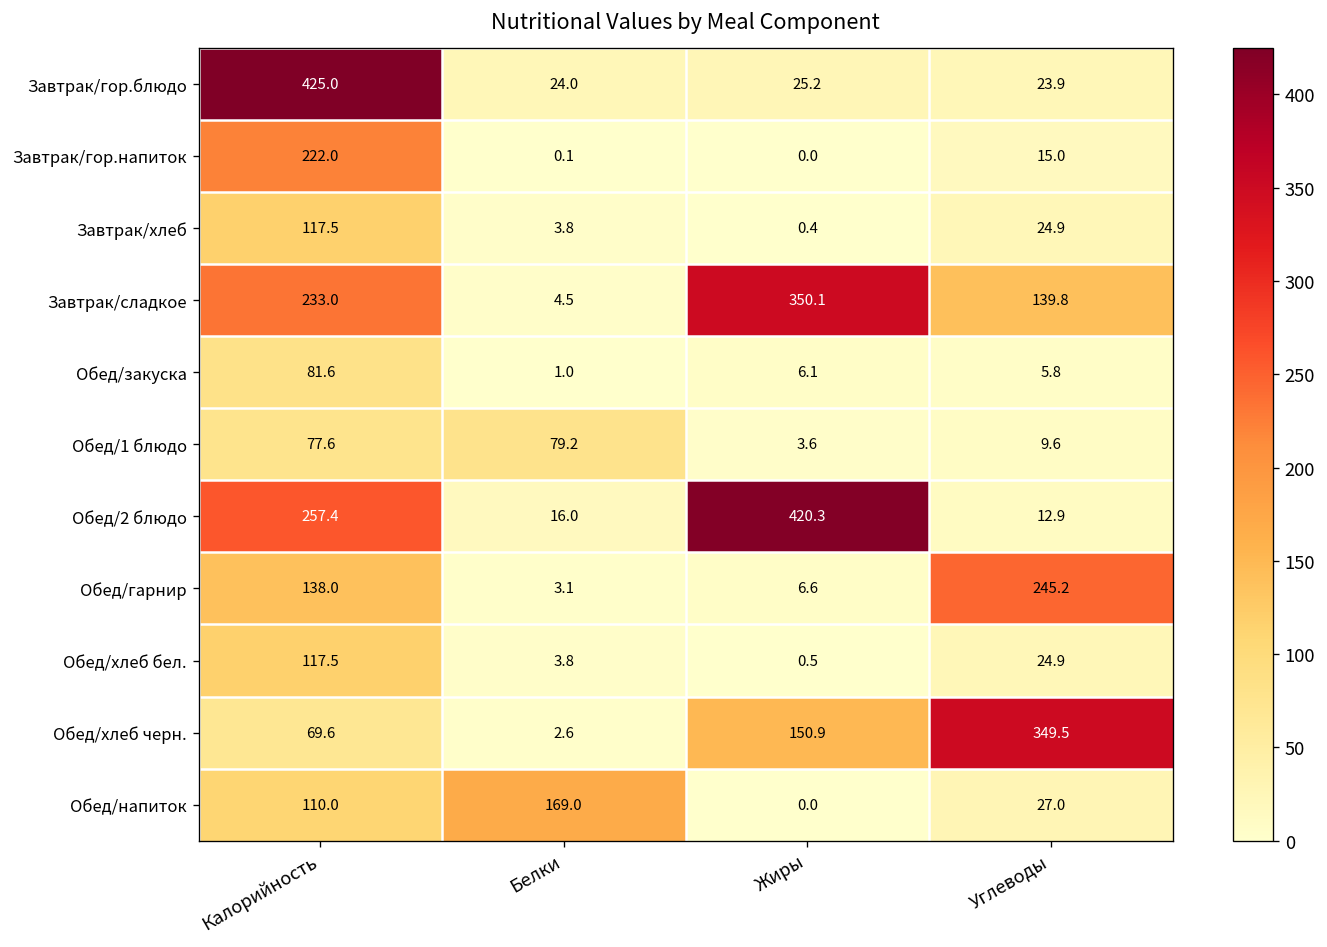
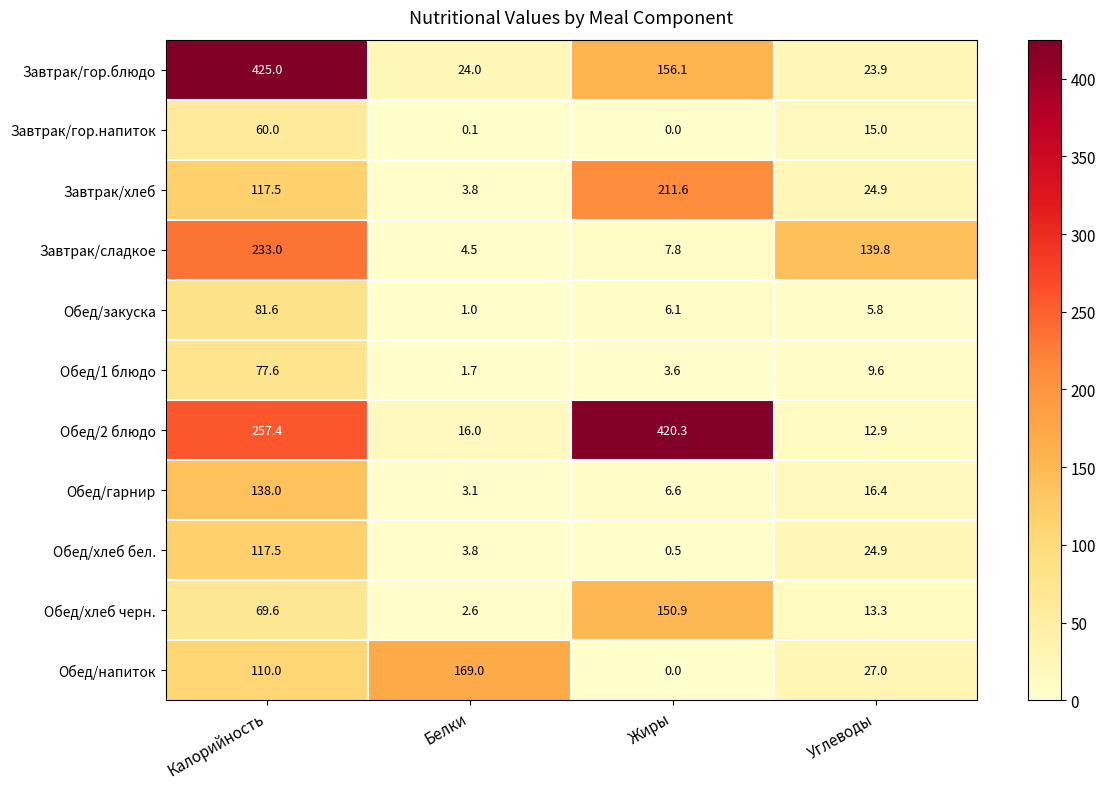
  {
    "Завтрак/гор.блюдо": {
      "Калорийность": 425.0,
      "Белки": 24.0,
-     "Жиры": 25.2,
+     "Жиры": 156.1,
      "Углеводы": 23.9
    },
    "Завтрак/гор.напиток": {
-     "Калорийность": 222.0,
+     "Калорийность": 60.0,
      "Белки": 0.1,
      "Жиры": 0.0,
      "Углеводы": 15.0
    },
    "Завтрак/хлеб": {
      "Калорийность": 117.5,
      "Белки": 3.8,
-     "Жиры": 0.4,
+     "Жиры": 211.6,
      "Углеводы": 24.9
    },
    "Завтрак/сладкое": {
      "Калорийность": 233.0,
      "Белки": 4.5,
-     "Жиры": 350.1,
+     "Жиры": 7.8,
      "Углеводы": 139.8
    },
    "Обед/закуска": {
      "Калорийность": 81.6,
      "Белки": 1.0,
      "Жиры": 6.1,
      "Углеводы": 5.8
    },
    "Обед/1 блюдо": {
      "Калорийность": 77.6,
-     "Белки": 79.2,
+     "Белки": 1.7,
      "Жиры": 3.6,
      "Углеводы": 9.6
    },
    "Обед/2 блюдо": {
      "Калорийность": 257.4,
      "Белки": 16.0,
      "Жиры": 420.3,
      "Углеводы": 12.9
    },
    "Обед/гарнир": {
      "Калорийность": 138.0,
      "Белки": 3.1,
      "Жиры": 6.6,
-     "Углеводы": 245.2
+     "Углеводы": 16.4
    },
    "Обед/хлеб бел.": {
      "Калорийность": 117.5,
      "Белки": 3.8,
      "Жиры": 0.5,
      "Углеводы": 24.9
    },
    "Обед/хлеб черн.": {
      "Калорийность": 69.6,
      "Белки": 2.6,
      "Жиры": 150.9,
-     "Углеводы": 349.5
+     "Углеводы": 13.3
    },
    "Обед/напиток": {
      "Калорийность": 110.0,
      "Белки": 169.0,
      "Жиры": 0.0,
      "Углеводы": 27.0
    }
  }
